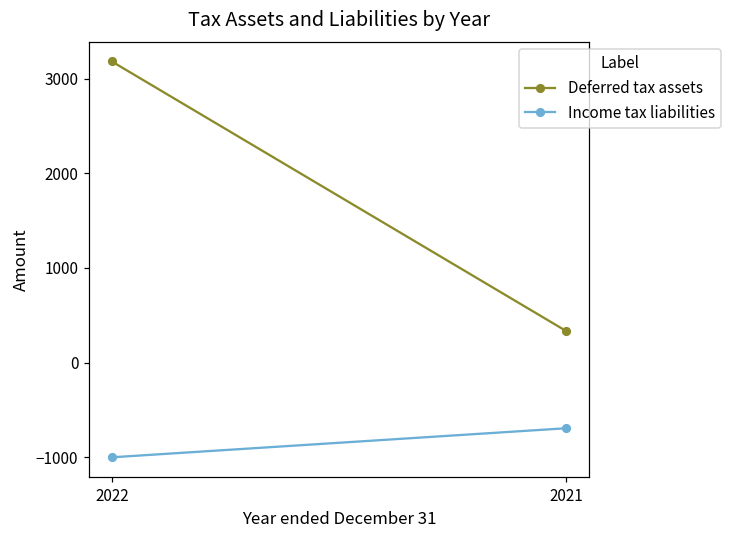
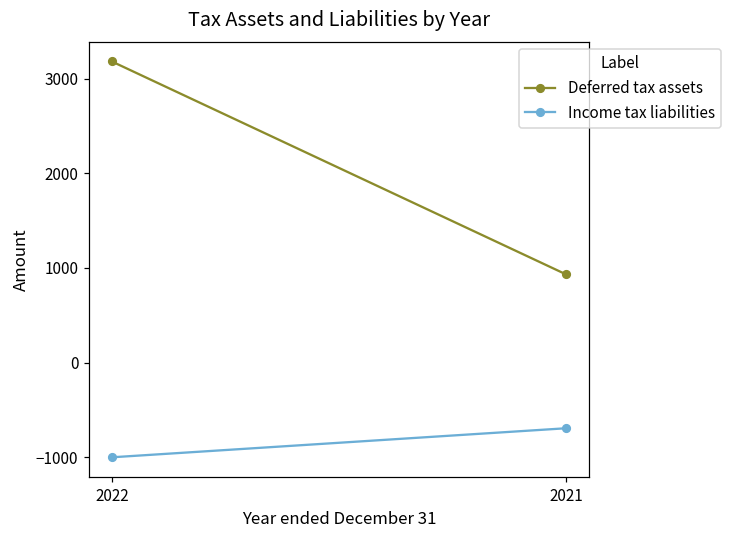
  {
    "Deferred tax assets": {
      "2022": 3200,
-     "2021": 300
+     "2021": 900
    },
    "Income tax liabilities": {
      "2022": -1000,
      "2021": -700
    }
  }
